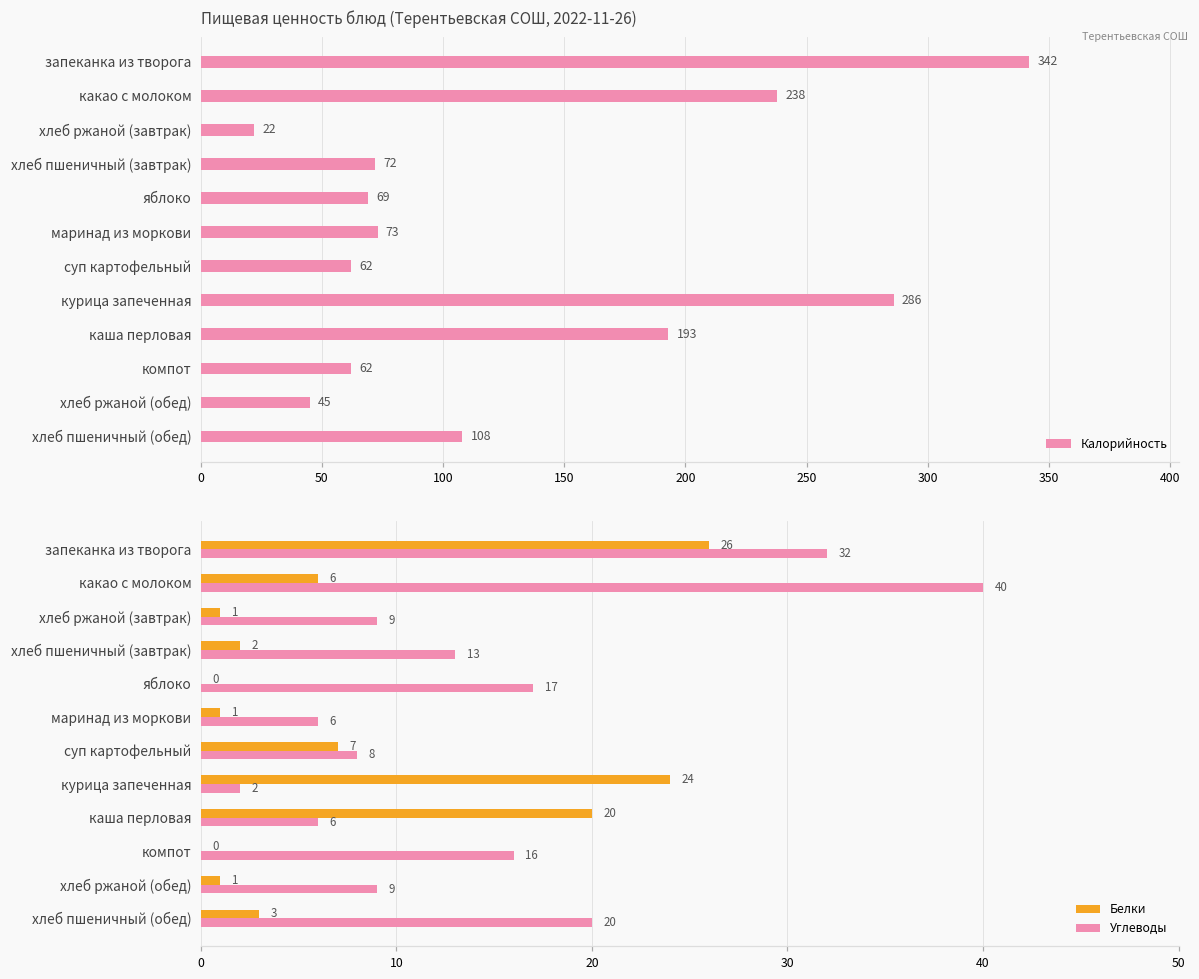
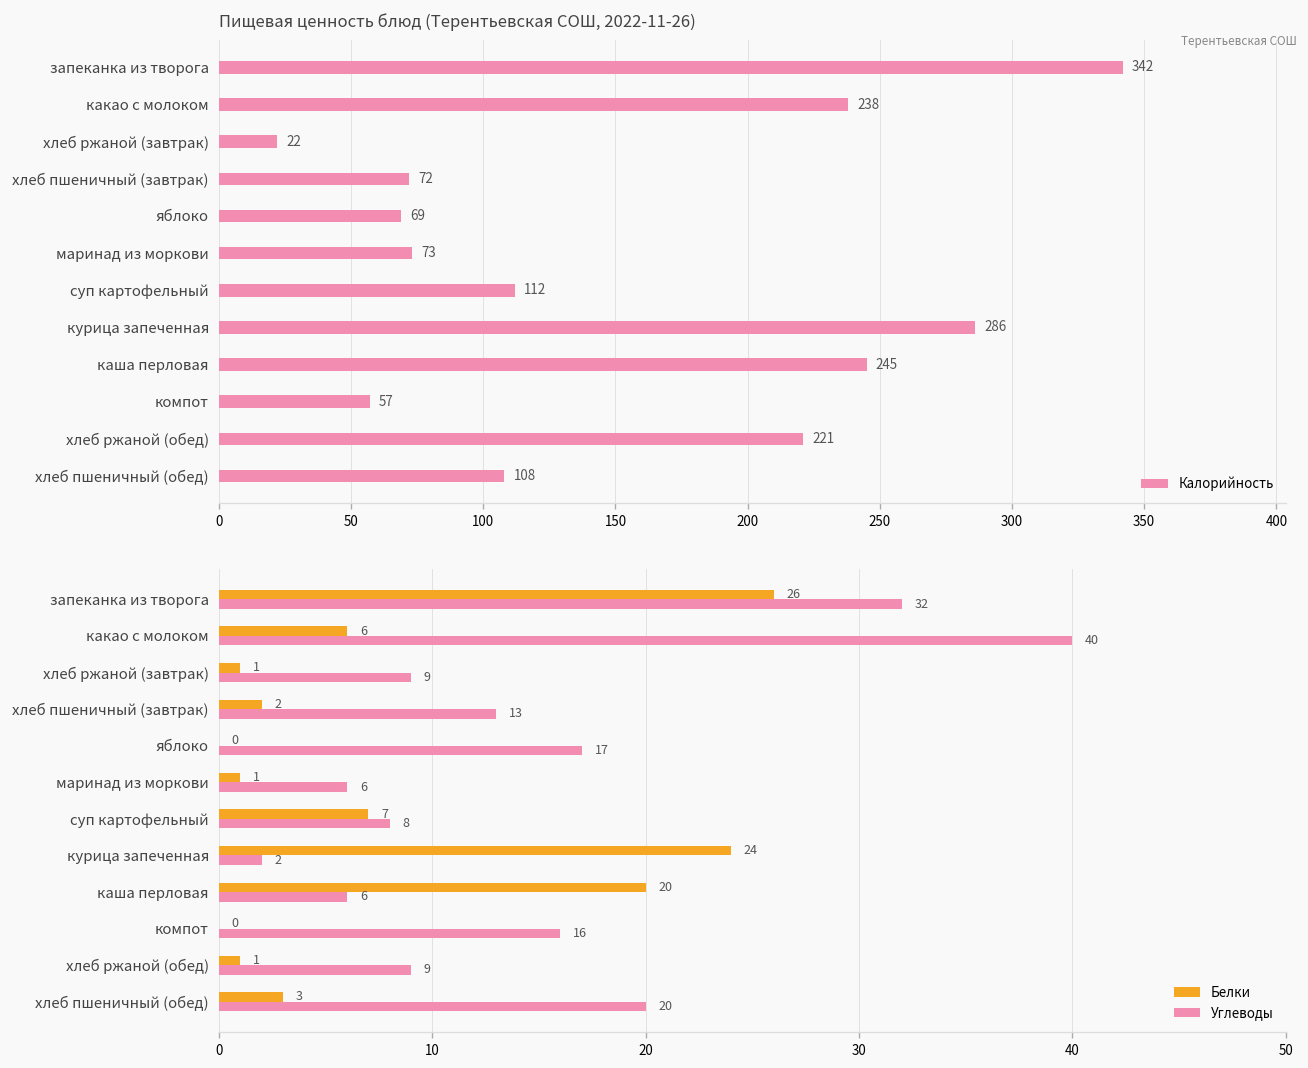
  {
    "Пищевая ценность блюд (Терентьевская СОШ, 2022-11-26)": {
      "запеканка из творога": 342,
      "какао с молоком": 238,
      "хлеб ржаной (завтрак)": 22,
      "хлеб пшеничный (завтрак)": 72,
      "яблоко": 69,
      "маринад из моркови": 73,
-     "суп картофельный": 62,
+     "суп картофельный": 112,
      "курица запеченная": 286,
-     "каша перловая": 193,
-     "компот": 62,
-     "хлеб ржаной (обед)": 45,
+     "каша перловая": 245,
+     "компот": 57,
+     "хлеб ржаной (обед)": 221,
      "хлеб пшеничный (обед)": 108
    }
  }
